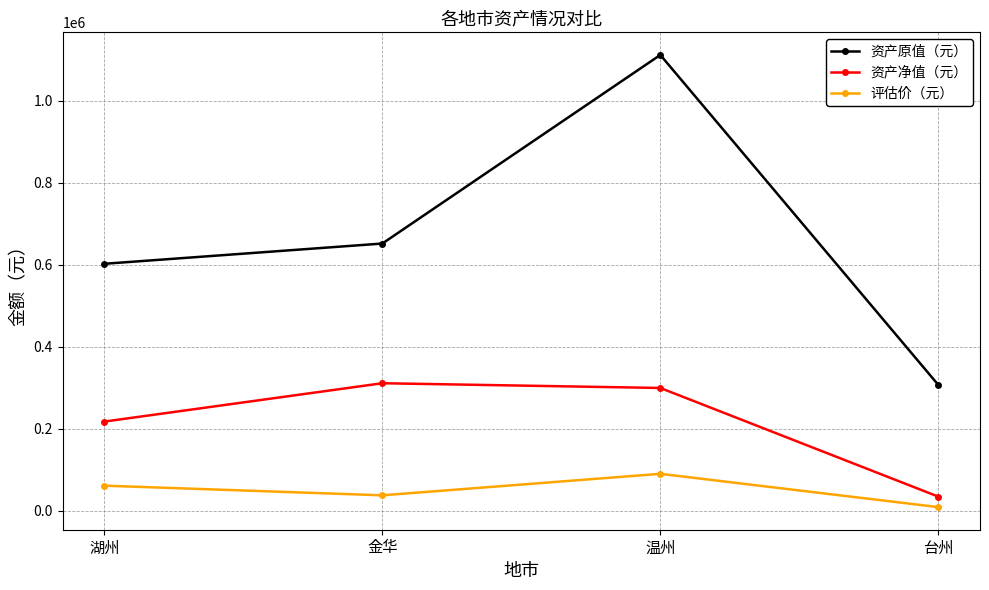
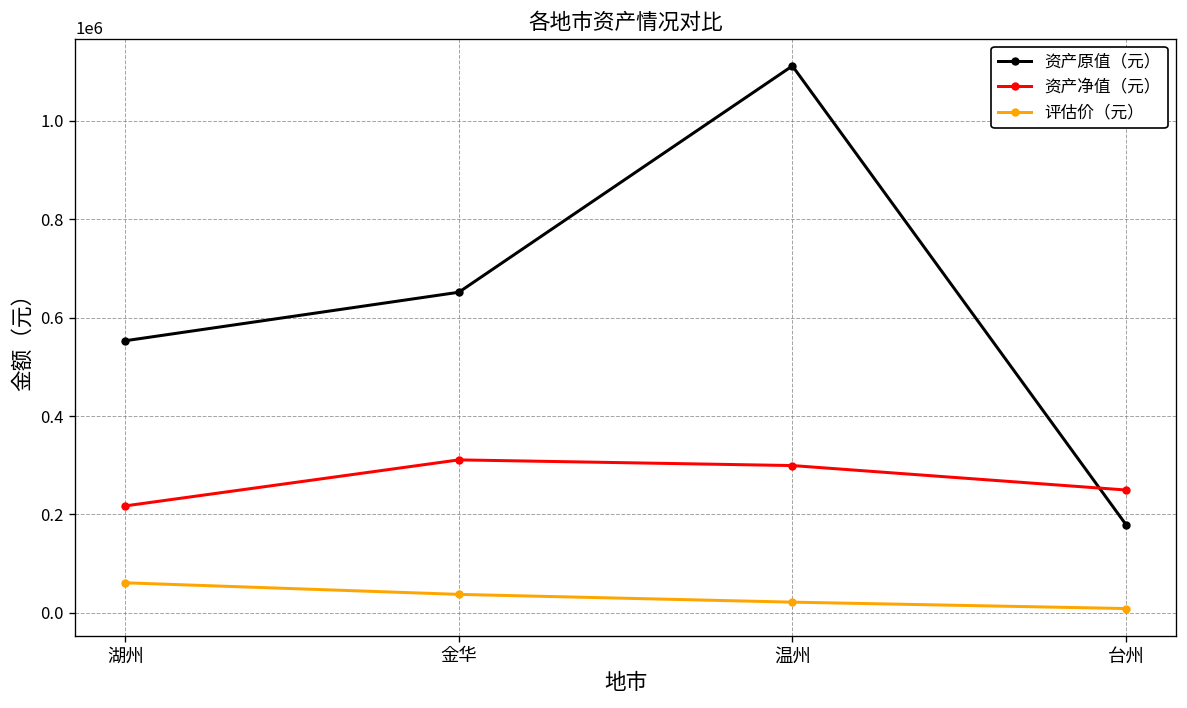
  {
    "资产原值（元）": {
-     "湖州": 600000,
+     "湖州": 550000,
      "金华": 650000,
      "温州": 1110000,
-     "台州": 310000
+     "台州": 180000
    },
    "资产净值（元）": {
      "湖州": 220000,
      "金华": 310000,
      "温州": 300000,
-     "台州": 30000
+     "台州": 250000
    },
    "评估价（元）": {
      "湖州": 60000,
      "金华": 40000,
-     "温州": 90000,
+     "温州": 20000,
      "台州": 10000
    }
  }
